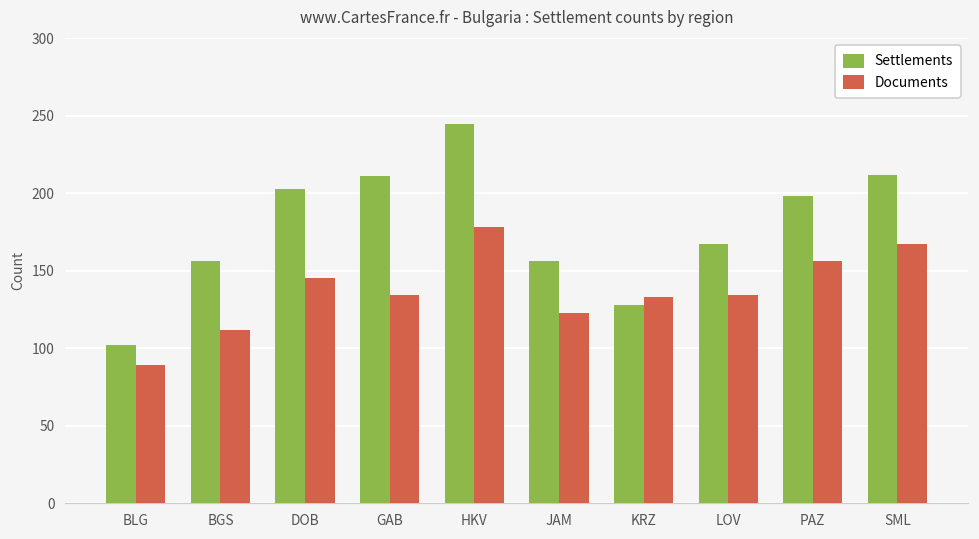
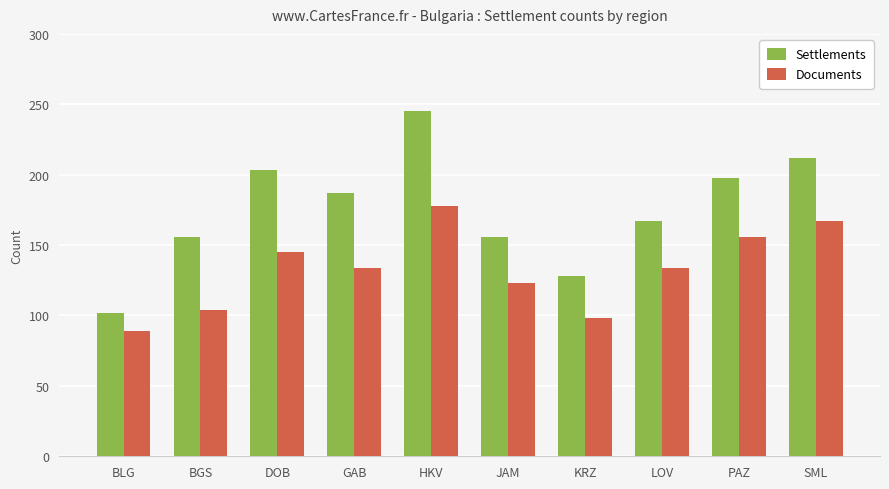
  {
    "Settlements": {
      "BLG": 102,
      "BGS": 156,
      "DOB": 203,
-     "GAB": 211,
+     "GAB": 187,
      "HKV": 245,
      "JAM": 156,
      "KRZ": 128,
      "LOV": 167,
      "PAZ": 198,
      "SML": 212
    },
    "Documents": {
      "BLG": 89,
-     "BGS": 112,
+     "BGS": 104,
      "DOB": 145,
      "GAB": 134,
      "HKV": 178,
      "JAM": 123,
-     "KRZ": 133,
+     "KRZ": 98,
      "LOV": 134,
      "PAZ": 156,
      "SML": 167
    }
  }
